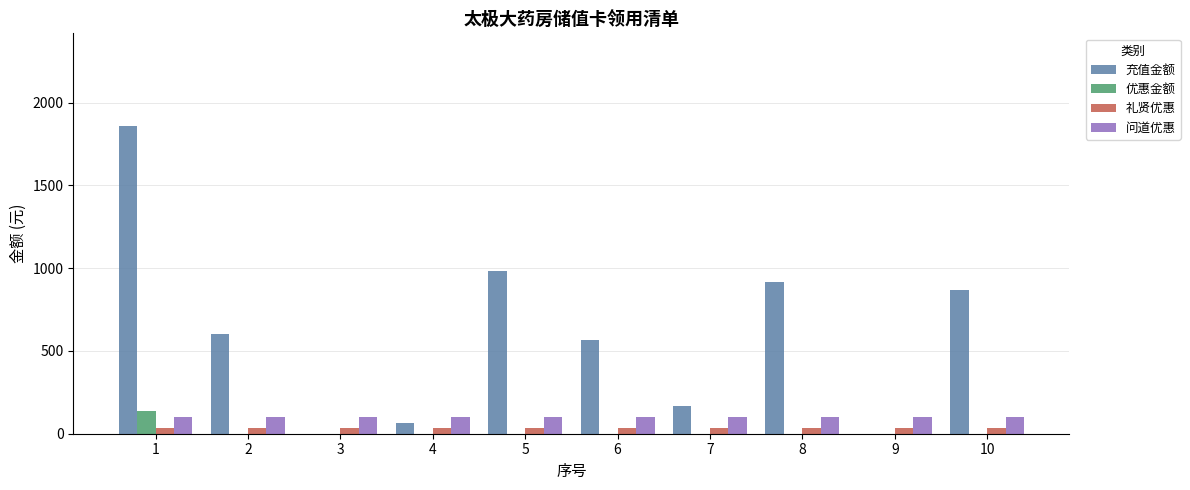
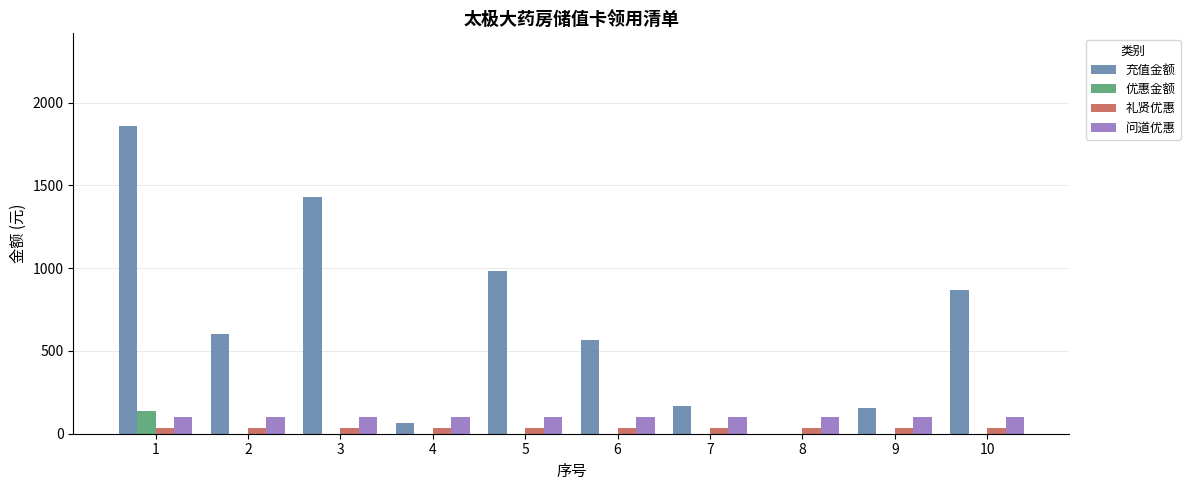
  {
    "充值金额": {
      "1": 1860,
      "2": 600,
-     "3": 0,
+     "3": 1430,
      "4": 60,
      "5": 980,
      "6": 570,
      "7": 170,
-     "8": 920,
-     "9": 0,
+     "8": 0,
+     "9": 160,
      "10": 870
    },
    "优惠金额": {
      "1": 140,
      "2": 0,
      "3": 0,
      "4": 0,
      "5": 0,
      "6": 0,
      "7": 0,
      "8": 0,
      "9": 0,
      "10": 0
    },
    "礼贤优惠": {
      "1": 40,
      "2": 40,
      "3": 40,
      "4": 40,
      "5": 40,
      "6": 40,
      "7": 40,
      "8": 40,
      "9": 40,
      "10": 40
    },
    "问道优惠": {
      "1": 100,
      "2": 100,
      "3": 100,
      "4": 100,
      "5": 100,
      "6": 100,
      "7": 100,
      "8": 100,
      "9": 100,
      "10": 100
    }
  }
